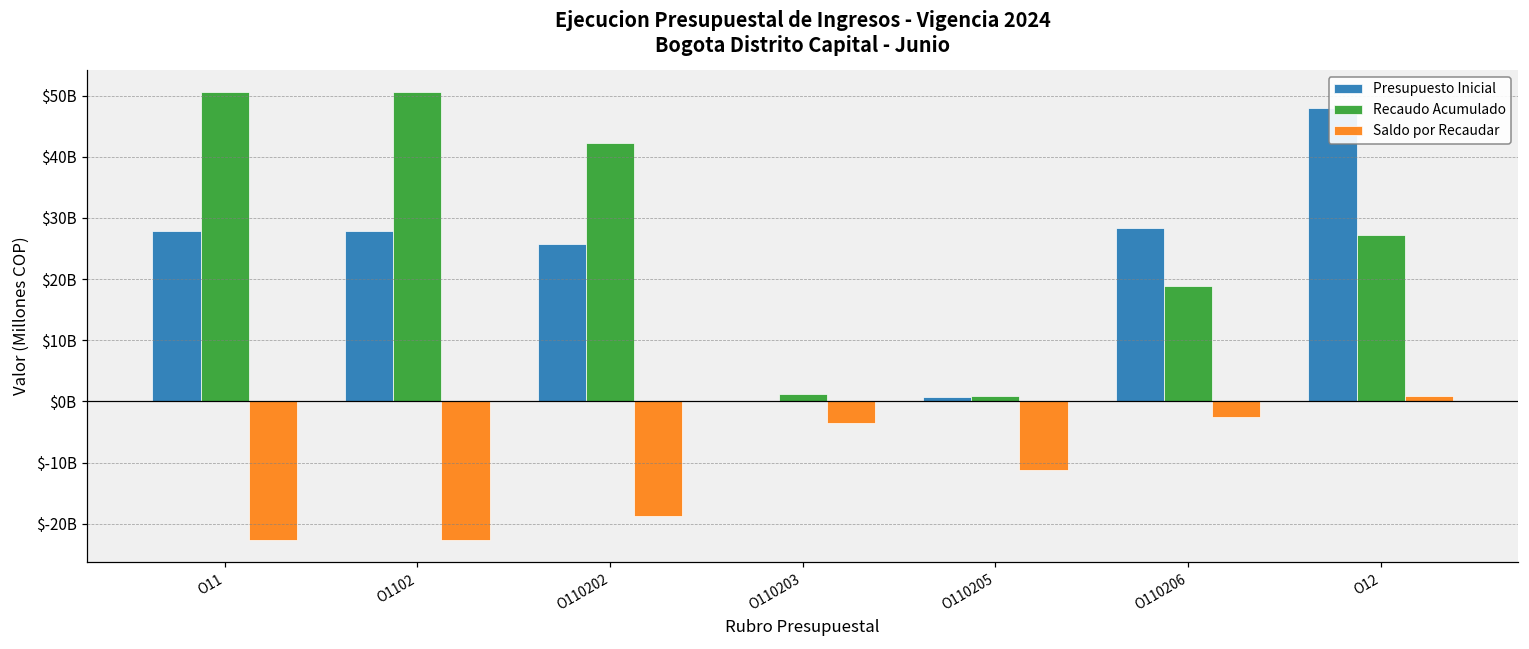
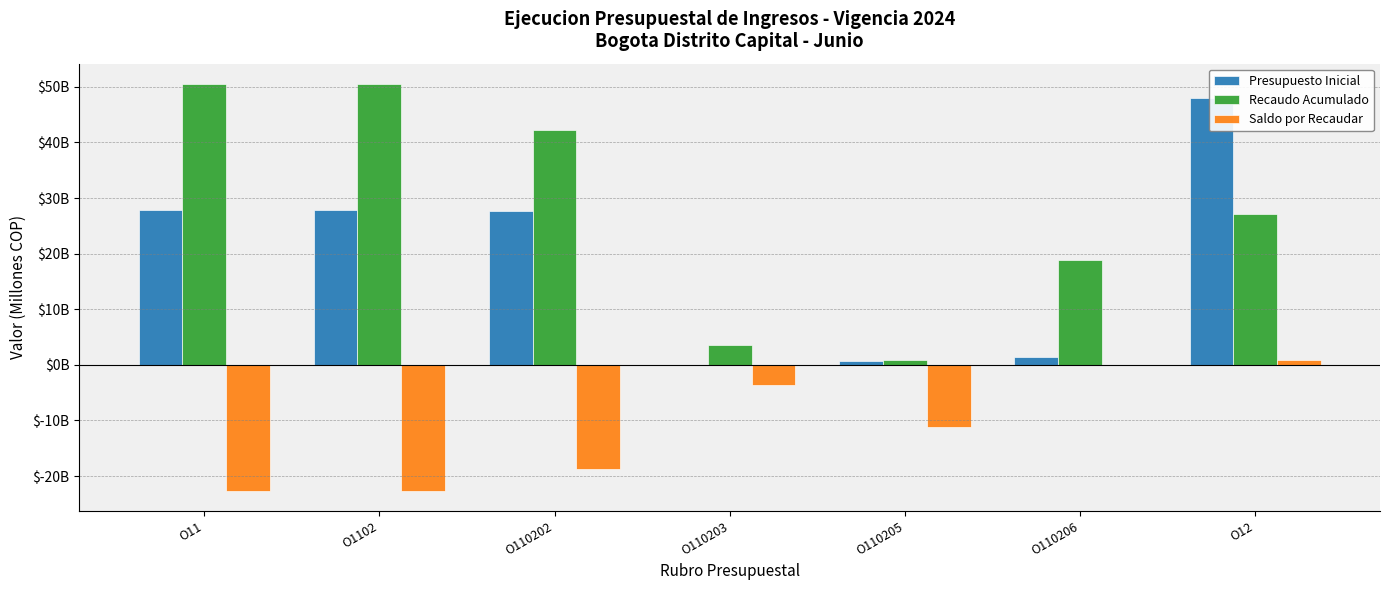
  {
    "Presupuesto Inicial": {
      "O11": "$28000000000",
      "O1102": "$28000000000",
-     "O110202": "$26000000000",
+     "O110202": "$28000000000",
      "O110203": "$0",
      "O110205": "$1000000000",
-     "O110206": "$28000000000"
+     "O110206": "$2000000000"
    },
    "Recaudo Acumulado": {
      "O11": "$51000000000",
      "O1102": "$51000000000",
      "O110202": "$42000000000",
-     "O110203": "$1000000000",
+     "O110203": "$4000000000",
      "O110205": "$1000000000",
      "O110206": "$19000000000",
      "O12": "$27000000000"
    },
    "Saldo por Recaudar": {
      "O11": "$-23000000000",
      "O1102": "$-23000000000",
      "O110202": "$-19000000000",
      "O110203": "$-4000000000",
      "O110205": "$-11000000000",
-     "O110206": "$-3000000000",
+     "O110206": "$0",
      "O12": "$1000000000"
    }
  }
